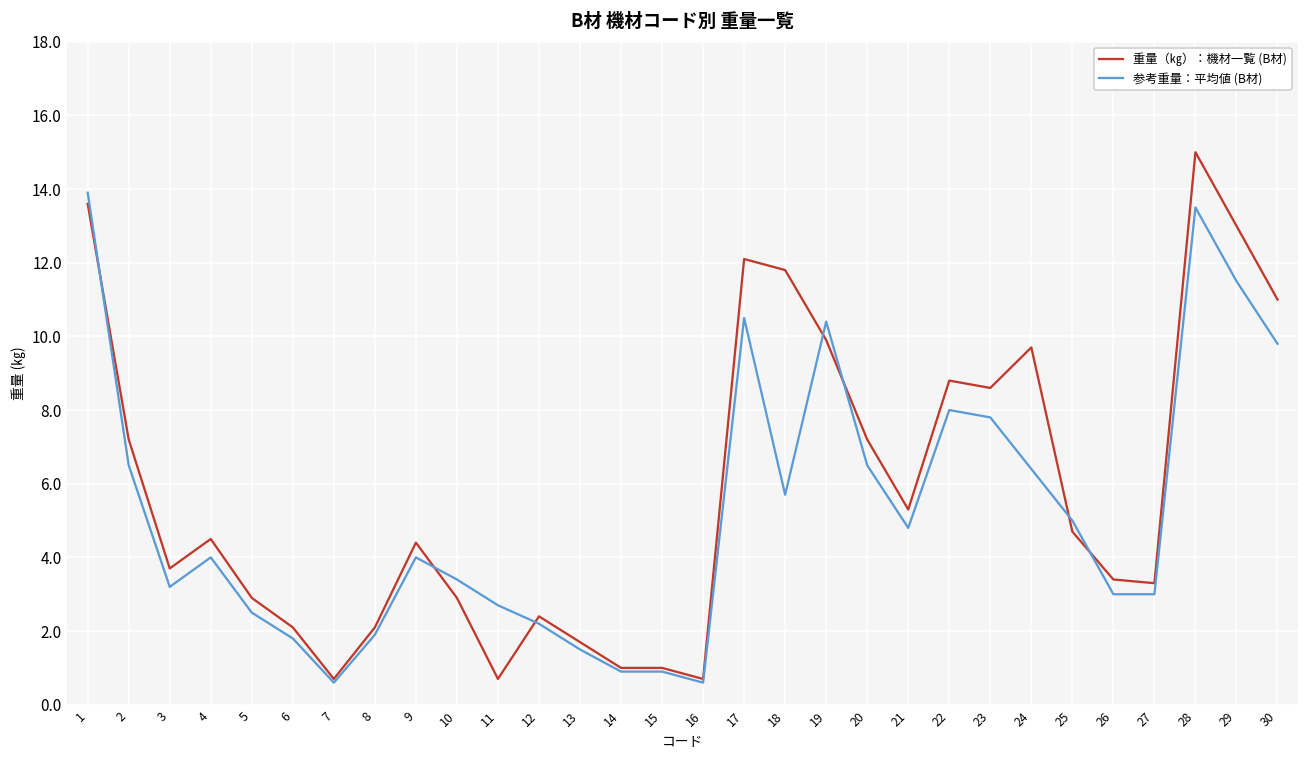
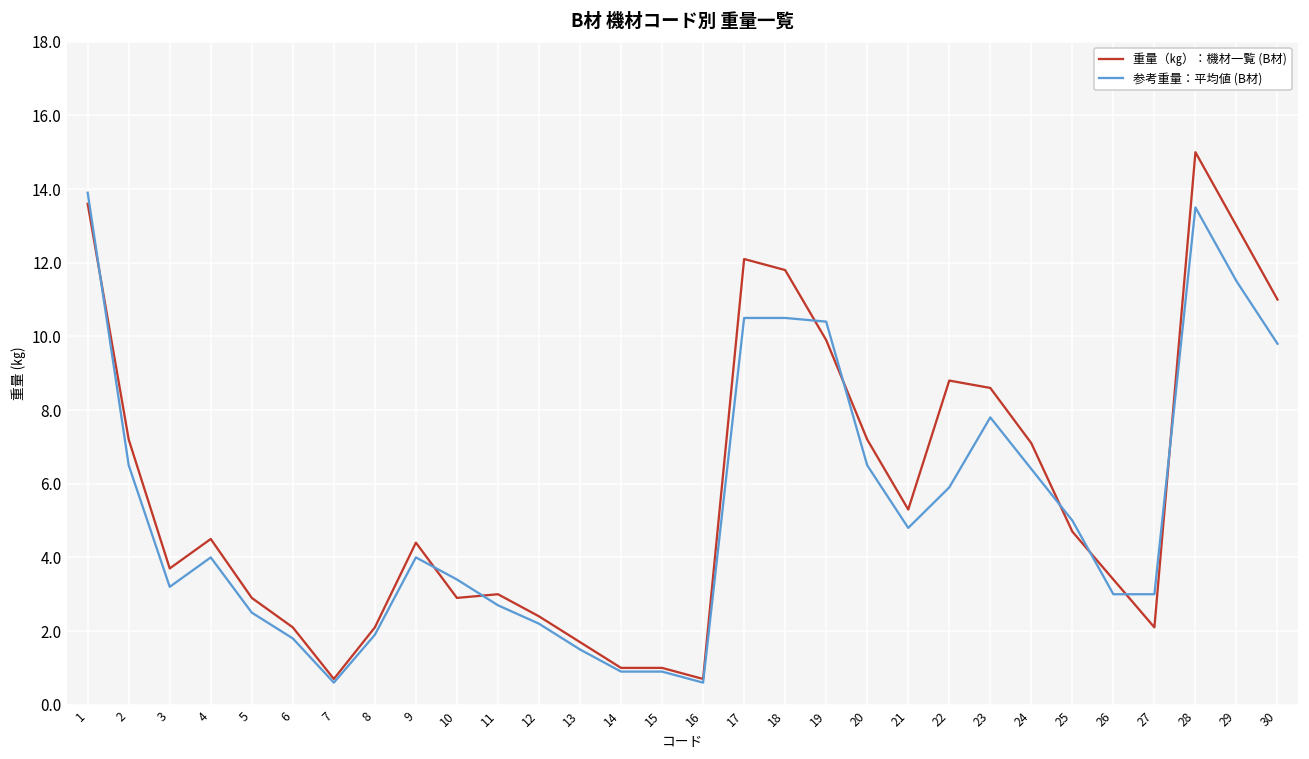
  {
    "重量（㎏）：機材一覧 (B材)": {
      "1": 13.6,
      "2": 7.2,
      "3": 3.7,
      "4": 4.5,
      "5": 2.9,
      "6": 2.1,
      "7": 0.7,
      "8": 2.1,
      "9": 4.4,
      "10": 2.9,
-     "11": 0.7,
+     "11": 3.0,
      "12": 2.4,
      "13": 1.7,
      "14": 1.0,
      "15": 1.0,
      "16": 0.7,
      "17": 12.1,
      "18": 11.8,
      "19": 9.9,
      "20": 7.2,
      "21": 5.3,
      "22": 8.8,
      "23": 8.6,
-     "24": 9.7,
+     "24": 7.1,
      "25": 4.7,
      "26": 3.4,
-     "27": 3.3,
+     "27": 2.1,
      "28": 15.0,
      "29": 13.0,
      "30": 11.0
    },
    "参考重量：平均値 (B材)": {
      "1": 13.9,
      "2": 6.5,
      "3": 3.2,
      "4": 4.0,
      "5": 2.5,
      "6": 1.8,
      "7": 0.6,
      "8": 1.9,
      "9": 4.0,
      "10": 3.4,
      "11": 2.7,
      "12": 2.2,
      "13": 1.5,
      "14": 0.9,
      "15": 0.9,
      "16": 0.6,
      "17": 10.5,
-     "18": 5.7,
+     "18": 10.5,
      "19": 10.4,
      "20": 6.5,
      "21": 4.8,
-     "22": 8.0,
+     "22": 5.9,
      "23": 7.8,
      "24": 6.4,
      "25": 5.0,
      "26": 3.0,
      "27": 3.0,
      "28": 13.5,
      "29": 11.5,
      "30": 9.8
    }
  }
